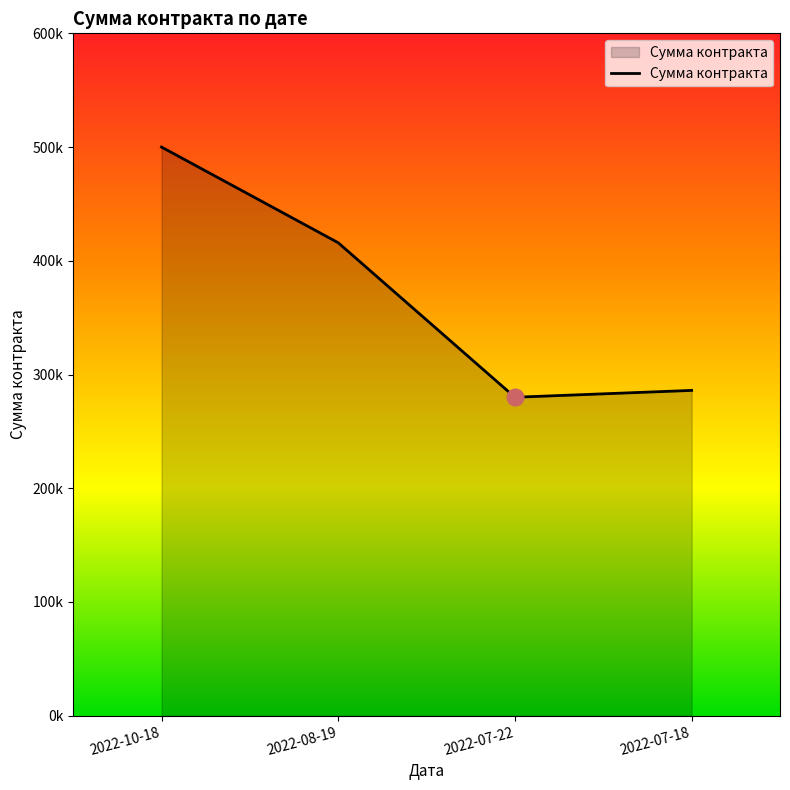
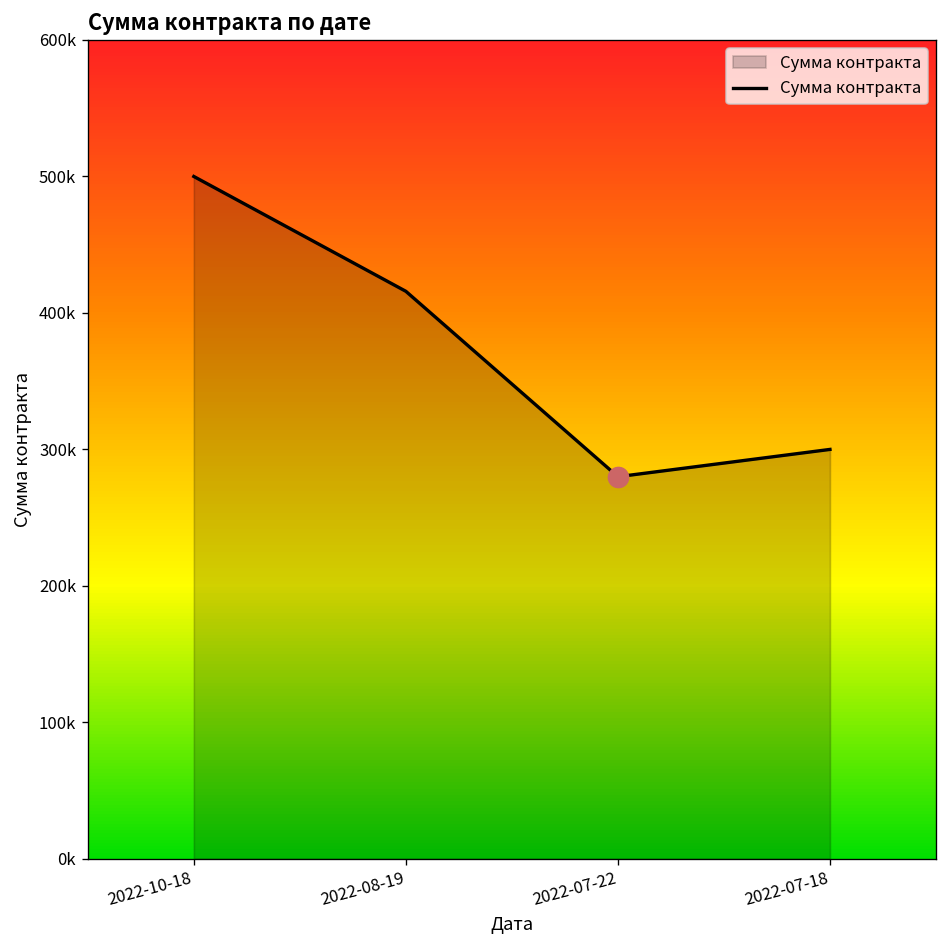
  {
    "Сумма контракта": {
      "2022-10-18": 500000,
      "2022-08-19": 416000,
-     "2022-07-18": 286000
+     "2022-07-18": 300000
    }
  }
